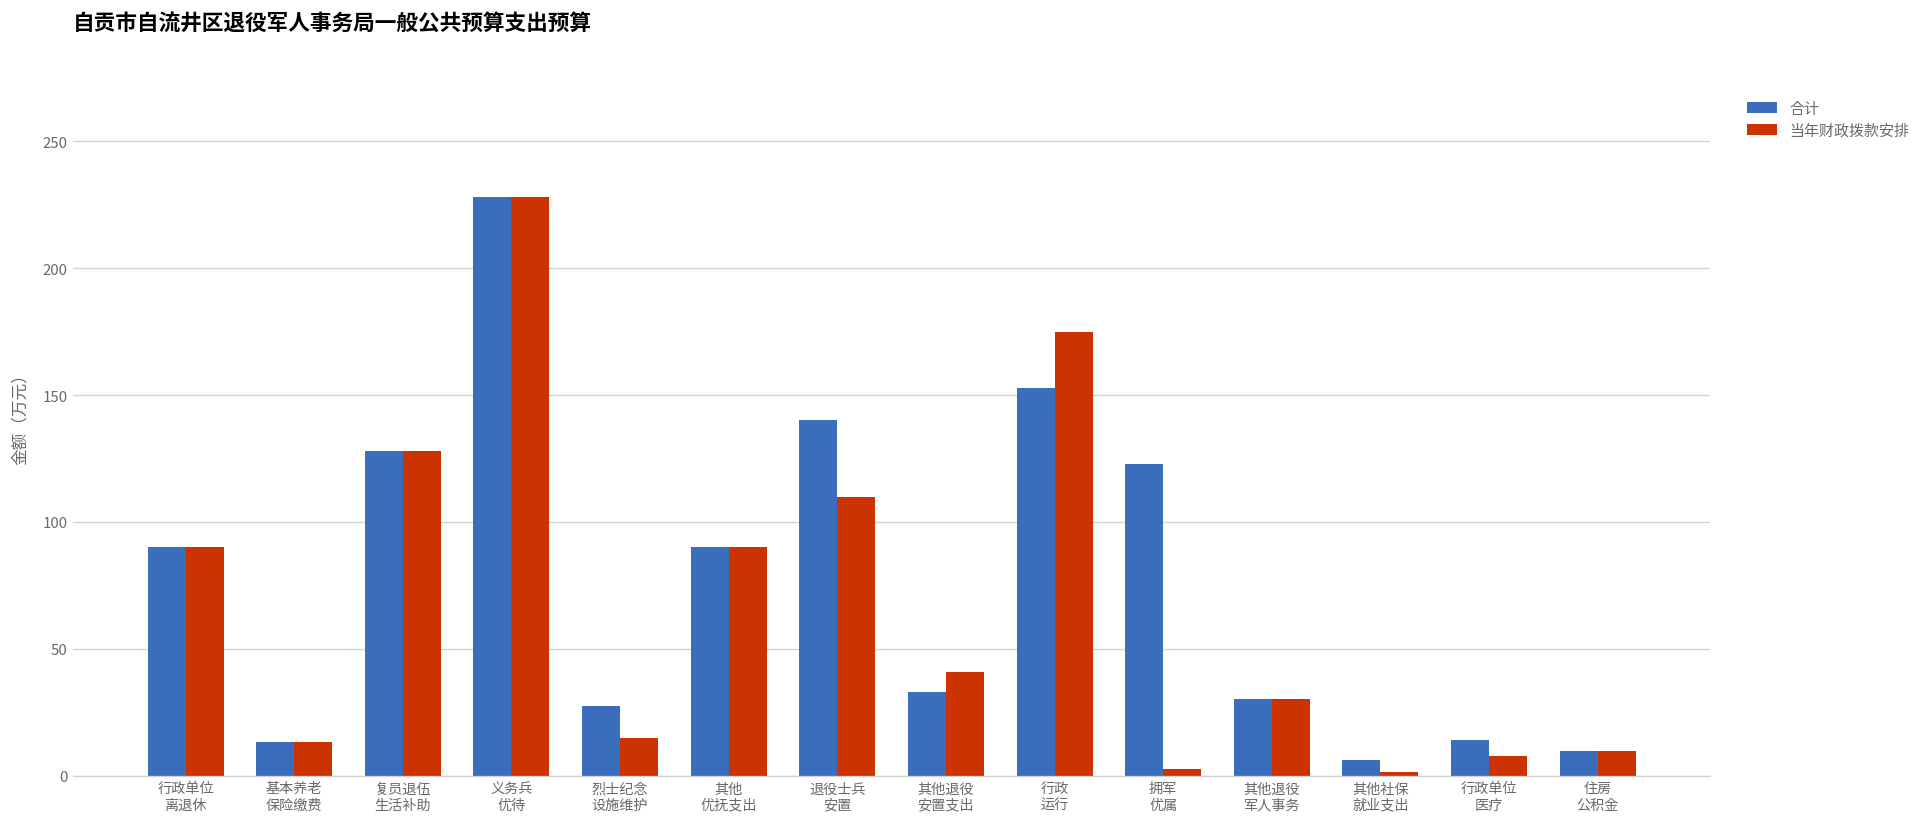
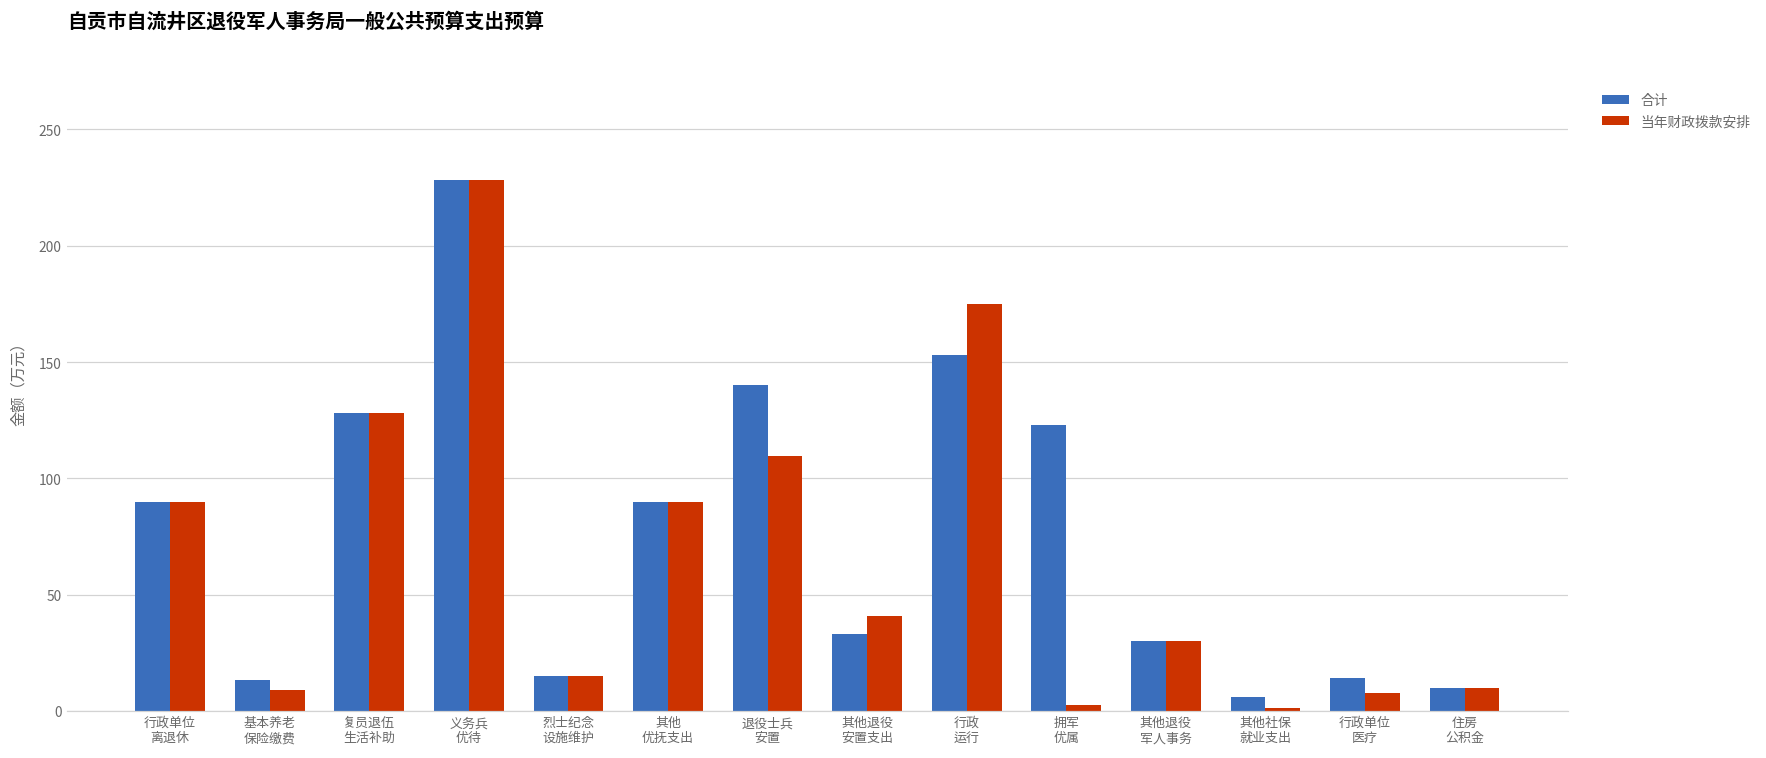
  {
    "合计": {
      "行政单位 离退休": 90,
      "基本养老 保险缴费": 13,
      "复员退伍 生活补助": 128,
      "义务兵 优待": 228,
-     "烈士纪念 设施维护": 27,
+     "烈士纪念 设施维护": 15,
      "其他 优抚支出": 90,
      "退役士兵 安置": 140,
      "其他退役 安置支出": 33,
      "行政 运行": 153,
      "拥军 优属": 123,
      "其他退役 军人事务": 30,
      "其他社保 就业支出": 6,
      "行政单位 医疗": 14,
      "住房 公积金": 10
    },
    "当年财政拨款安排": {
      "行政单位 离退休": 90,
-     "基本养老 保险缴费": 13,
+     "基本养老 保险缴费": 9,
      "复员退伍 生活补助": 128,
      "义务兵 优待": 228,
      "烈士纪念 设施维护": 15,
      "其他 优抚支出": 90,
      "退役士兵 安置": 110,
      "其他退役 安置支出": 41,
      "行政 运行": 175,
      "拥军 优属": 2,
      "其他退役 军人事务": 30,
      "其他社保 就业支出": 1,
      "行政单位 医疗": 8,
      "住房 公积金": 10
    }
  }
